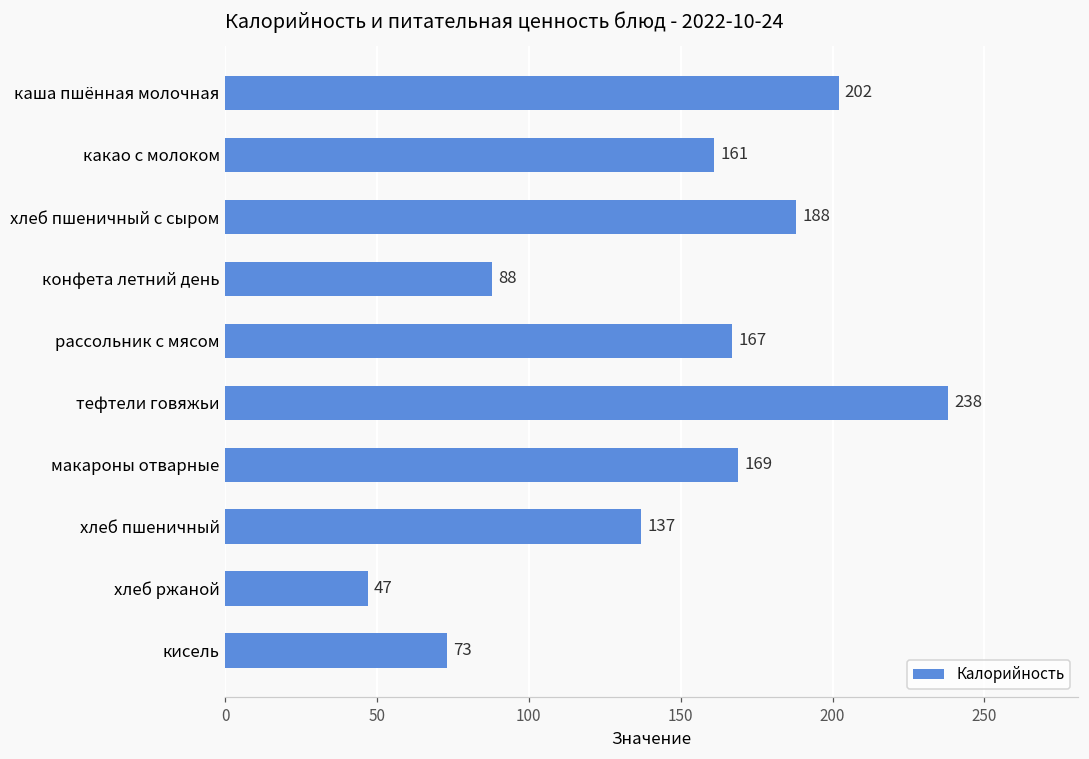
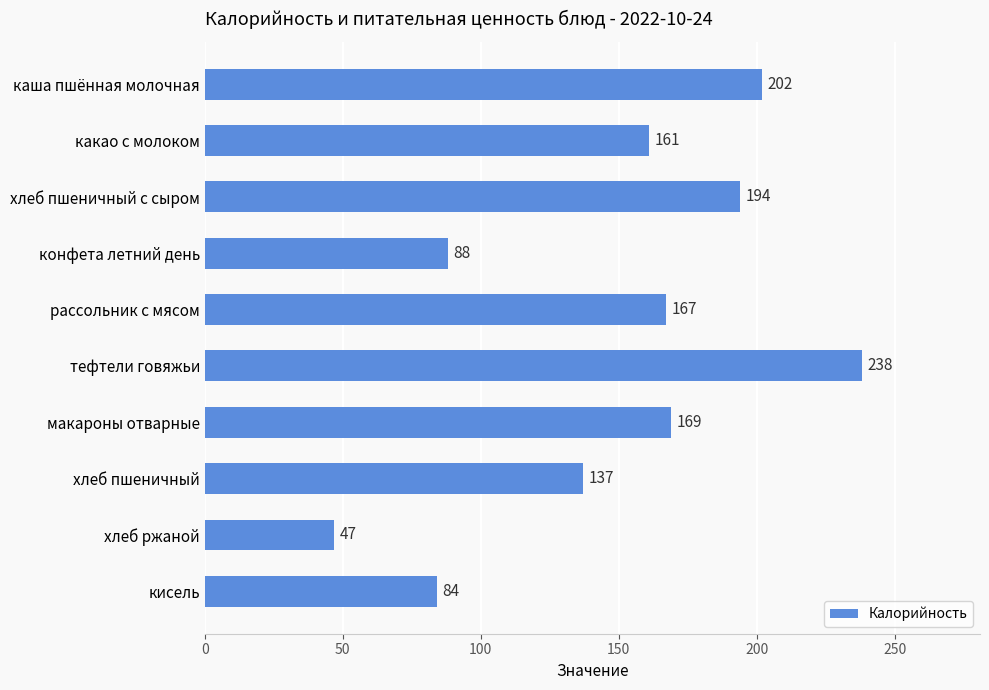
  {
    "каша пшённая молочная": 202,
    "какао с молоком": 161,
-   "хлеб пшеничный с сыром": 188,
+   "хлеб пшеничный с сыром": 194,
    "конфета летний день": 88,
    "рассольник с мясом": 167,
    "тефтели говяжьи": 238,
    "макароны отварные": 169,
    "хлеб пшеничный": 137,
    "хлеб ржаной": 47,
-   "кисель": 73
+   "кисель": 84
  }
